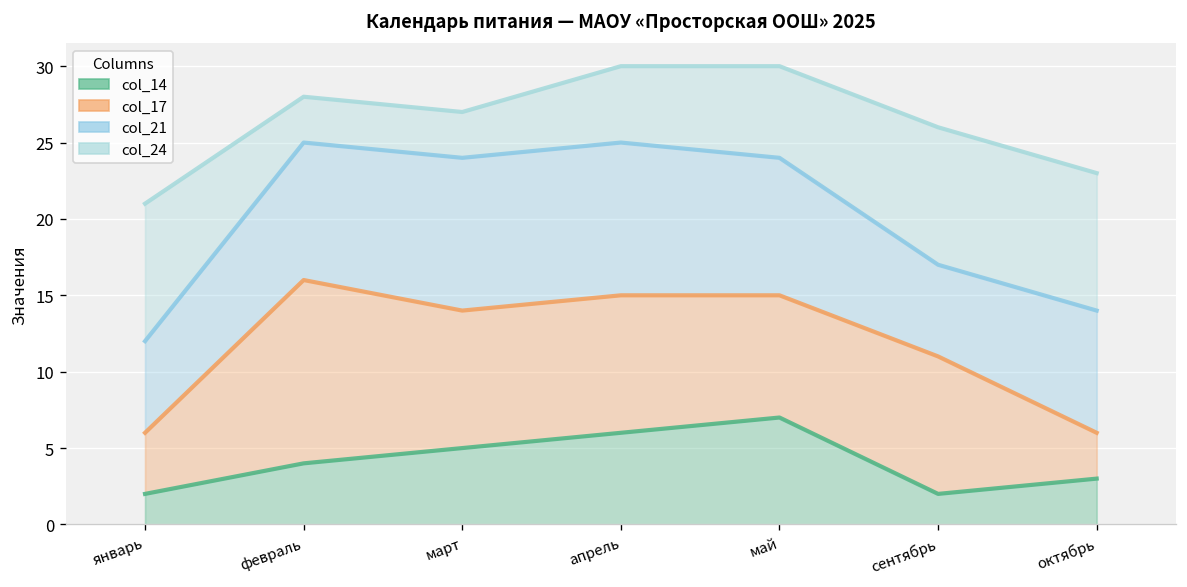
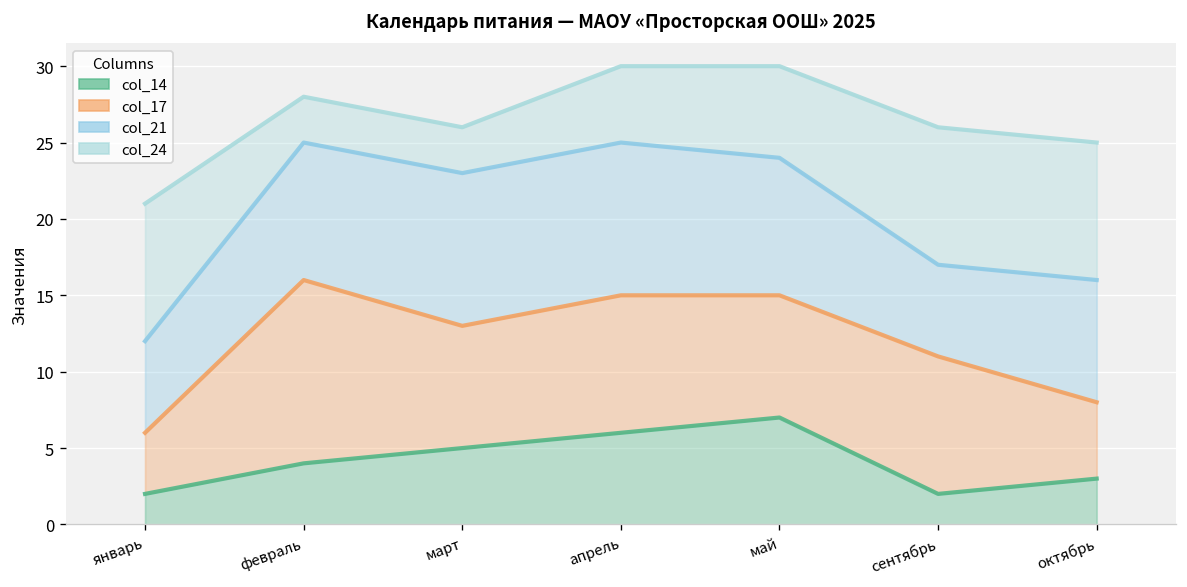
  {
    "col_17": {
      "январь": 4,
      "февраль": 12,
-     "март": 9,
+     "март": 8,
      "апрель": 9,
      "май": 8,
      "сентябрь": 9,
-     "октябрь": 3
+     "октябрь": 5
    }
  }
